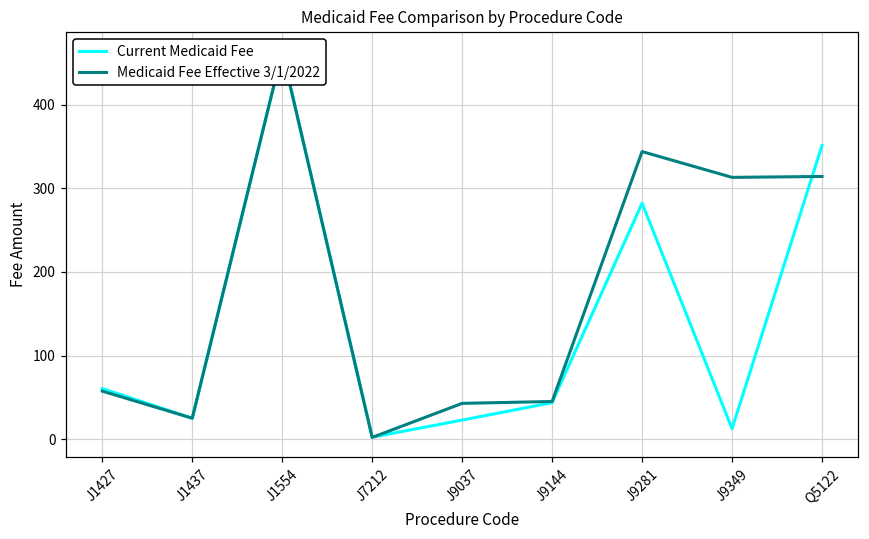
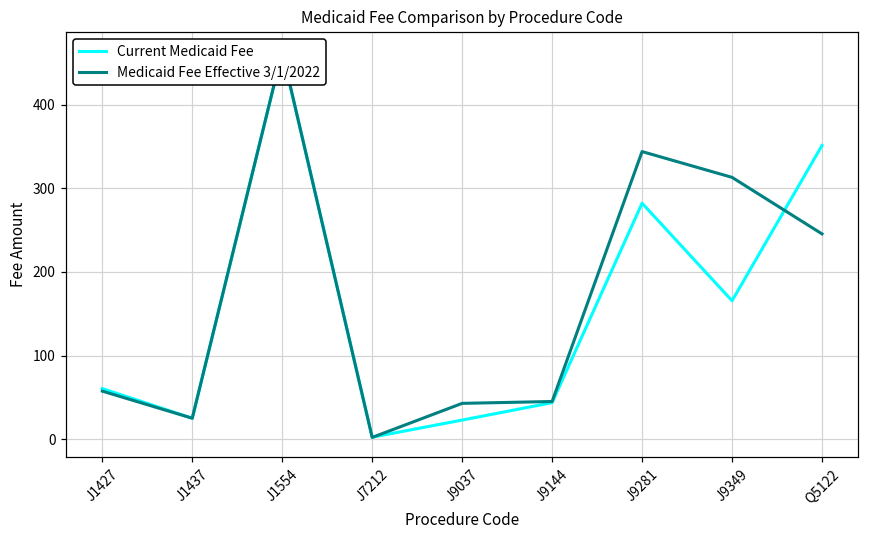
  {
    "Current Medicaid Fee": {
      "J9037": 20,
      "J9281": 280,
-     "J9349": 10,
+     "J9349": 170,
      "Q5122": 350
    },
    "Medicaid Fee Effective 3/1/2022": {
      "J9037": 40,
      "J9281": 340,
      "J9349": 310,
-     "Q5122": 310
+     "Q5122": 250
    }
  }
